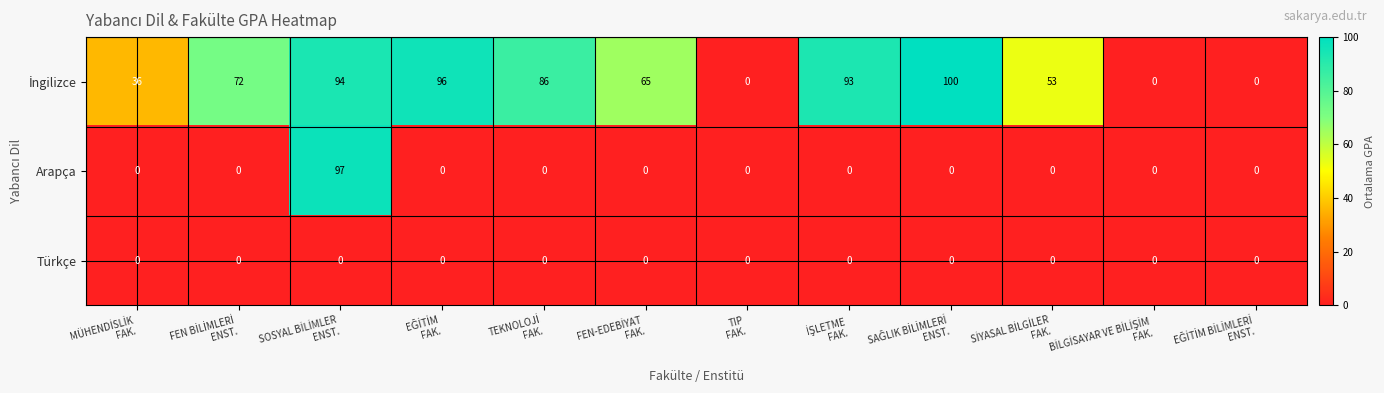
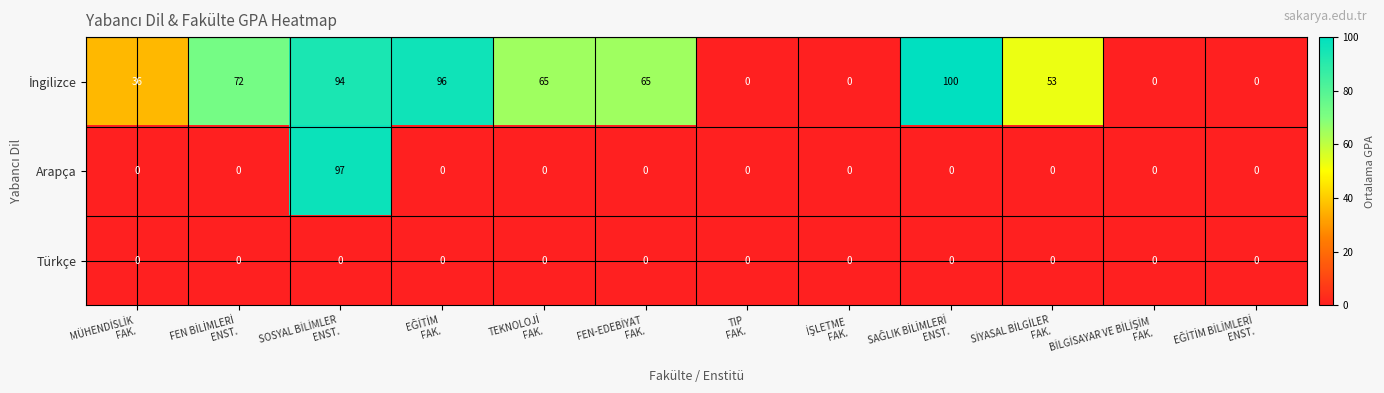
  {
    "İngilizce": {
      "MÜHENDİSLİK FAK.": 36,
      "FEN BİLİMLERİ ENST.": 72,
      "SOSYAL BİLİMLER ENST.": 94,
      "EĞİTİM FAK.": 96,
-     "TEKNOLOJİ FAK.": 86,
+     "TEKNOLOJİ FAK.": 65,
      "FEN-EDEBİYAT FAK.": 65,
      "TIP FAK.": 0,
-     "İŞLETME FAK.": 93,
+     "İŞLETME FAK.": 0,
      "SAĞLIK BİLİMLERİ ENST.": 100,
      "SİYASAL BİLGİLER FAK.": 53,
      "BİLGİSAYAR VE BİLİŞİM FAK.": 0,
      "EĞİTİM BİLİMLERİ ENST.": 0
    },
    "Arapça": {
      "MÜHENDİSLİK FAK.": 0,
      "FEN BİLİMLERİ ENST.": 0,
      "SOSYAL BİLİMLER ENST.": 97,
      "EĞİTİM FAK.": 0,
      "TEKNOLOJİ FAK.": 0,
      "FEN-EDEBİYAT FAK.": 0,
      "TIP FAK.": 0,
      "İŞLETME FAK.": 0,
      "SAĞLIK BİLİMLERİ ENST.": 0,
      "SİYASAL BİLGİLER FAK.": 0,
      "BİLGİSAYAR VE BİLİŞİM FAK.": 0,
      "EĞİTİM BİLİMLERİ ENST.": 0
    },
    "Türkçe": {
      "MÜHENDİSLİK FAK.": 0,
      "FEN BİLİMLERİ ENST.": 0,
      "SOSYAL BİLİMLER ENST.": 0,
      "EĞİTİM FAK.": 0,
      "TEKNOLOJİ FAK.": 0,
      "FEN-EDEBİYAT FAK.": 0,
      "TIP FAK.": 0,
      "İŞLETME FAK.": 0,
      "SAĞLIK BİLİMLERİ ENST.": 0,
      "SİYASAL BİLGİLER FAK.": 0,
      "BİLGİSAYAR VE BİLİŞİM FAK.": 0,
      "EĞİTİM BİLİMLERİ ENST.": 0
    }
  }
